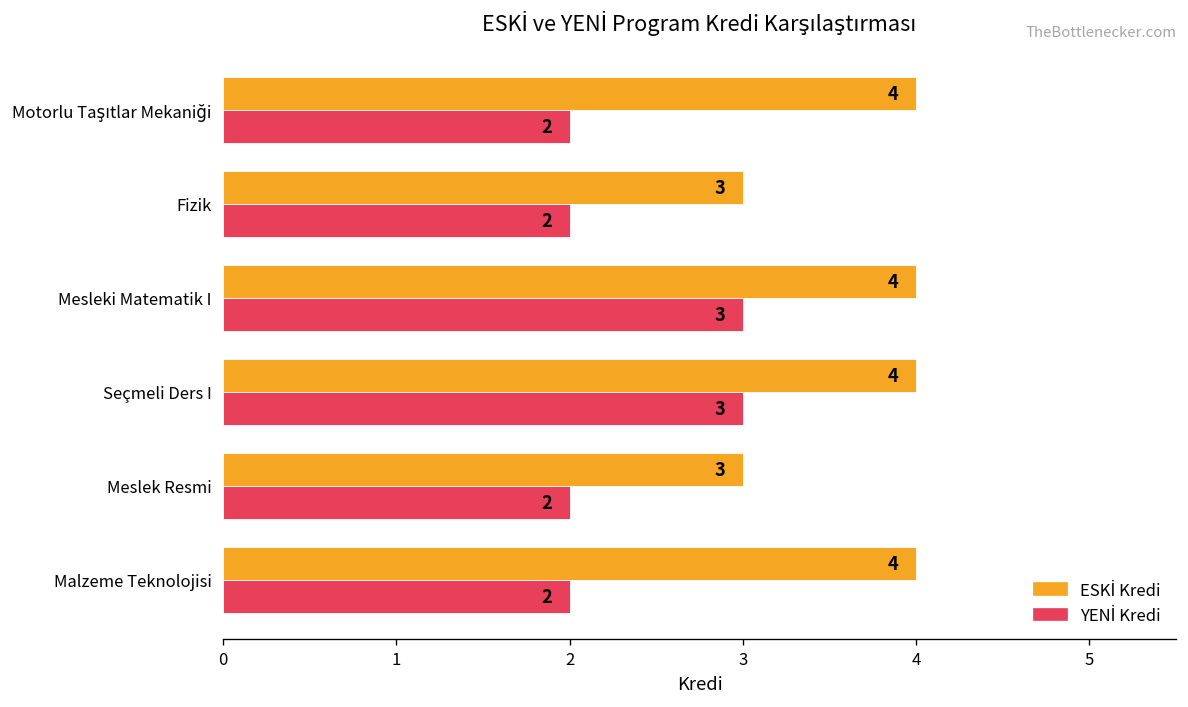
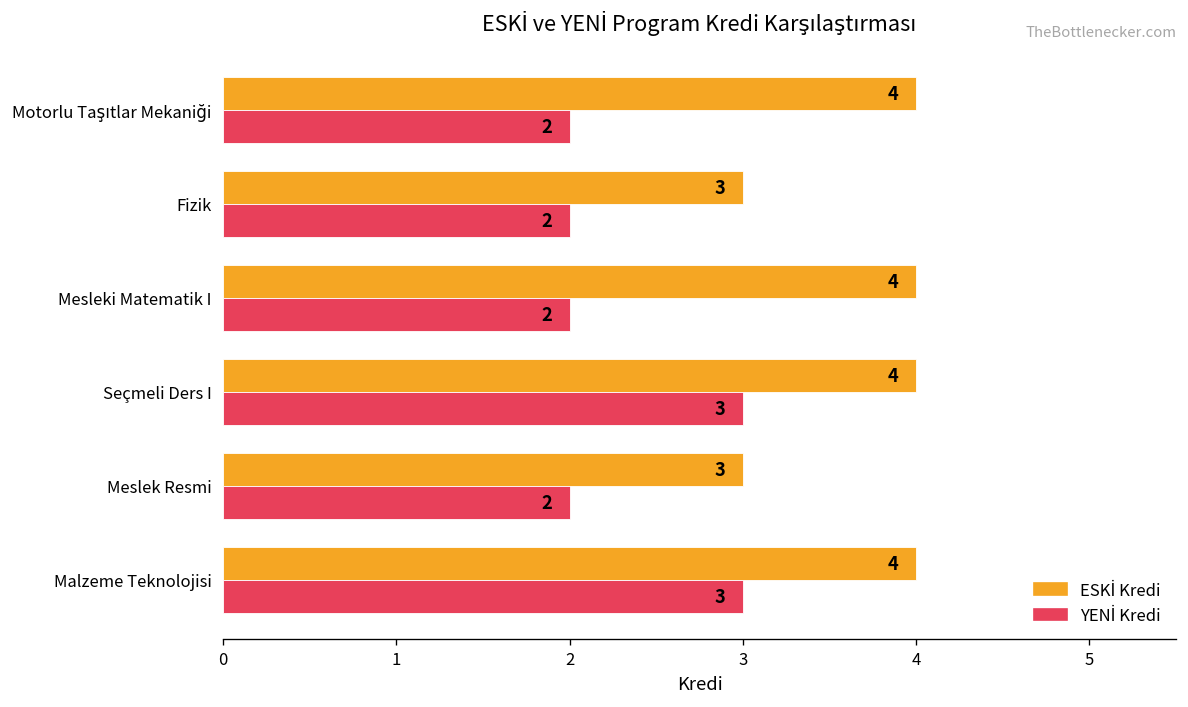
  {
    "ESKİ Kredi": {
      "Motorlu Taşıtlar Mekaniği": 4,
      "Fizik": 3,
      "Mesleki Matematik I": 4,
      "Seçmeli Ders I": 4,
      "Meslek Resmi": 3,
      "Malzeme Teknolojisi": 4
    },
    "YENİ Kredi": {
      "Motorlu Taşıtlar Mekaniği": 2,
      "Fizik": 2,
-     "Mesleki Matematik I": 3,
+     "Mesleki Matematik I": 2,
      "Seçmeli Ders I": 3,
      "Meslek Resmi": 2,
-     "Malzeme Teknolojisi": 2
+     "Malzeme Teknolojisi": 3
    }
  }
